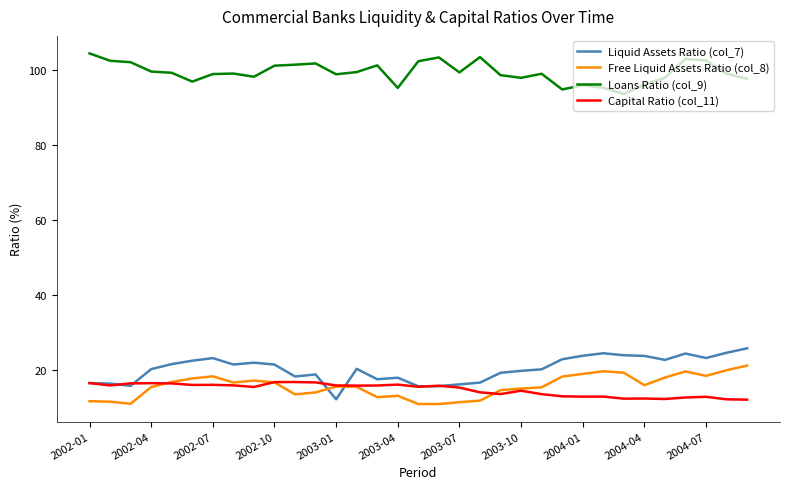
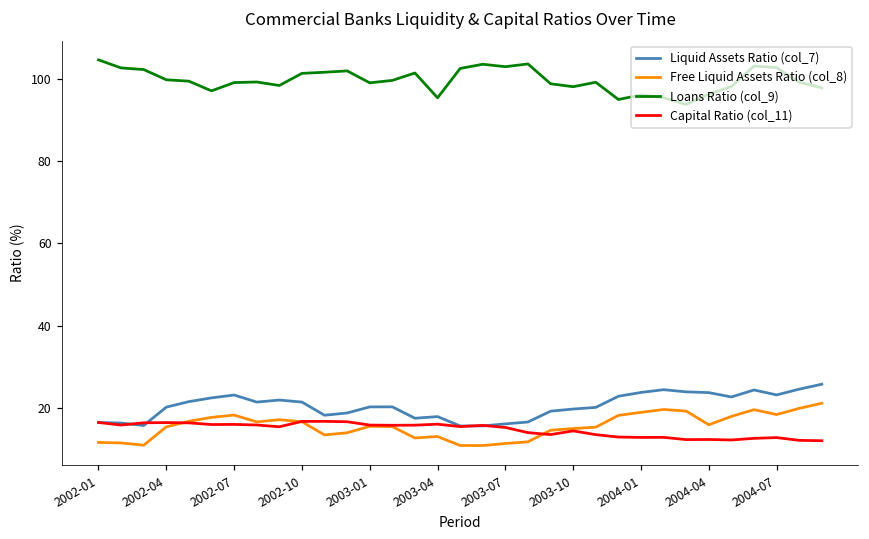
  {
    "Liquid Assets Ratio (col_7)": {
      "2002-04": 20,
      "2002-07": 23,
      "2002-10": 21,
-     "2003-01": 12,
+     "2003-01": 20,
      "2003-04": 18,
      "2003-07": 16,
      "2003-10": 20,
      "2004-01": 24,
      "2004-04": 24,
      "2004-07": 23
    },
    "Free Liquid Assets Ratio (col_8)": {
      "2002-01": 12,
      "2002-04": 15,
      "2002-07": 18,
      "2003-04": 13,
      "2003-07": 11,
      "2004-01": 19,
      "2004-04": 16,
      "2004-07": 18
    },
    "Loans Ratio (col_9)": {
      "2002-01": 105,
      "2002-04": 100,
      "2002-07": 99,
      "2002-10": 101,
      "2003-01": 99,
      "2003-04": 95,
-     "2003-07": 99,
+     "2003-07": 103,
      "2003-10": 98
    },
    "Capital Ratio (col_11)": {
      "2002-04": 16,
      "2002-07": 16,
      "2003-04": 16,
      "2003-07": 15,
      "2004-01": 13,
      "2004-04": 12,
      "2004-07": 13
    }
  }
